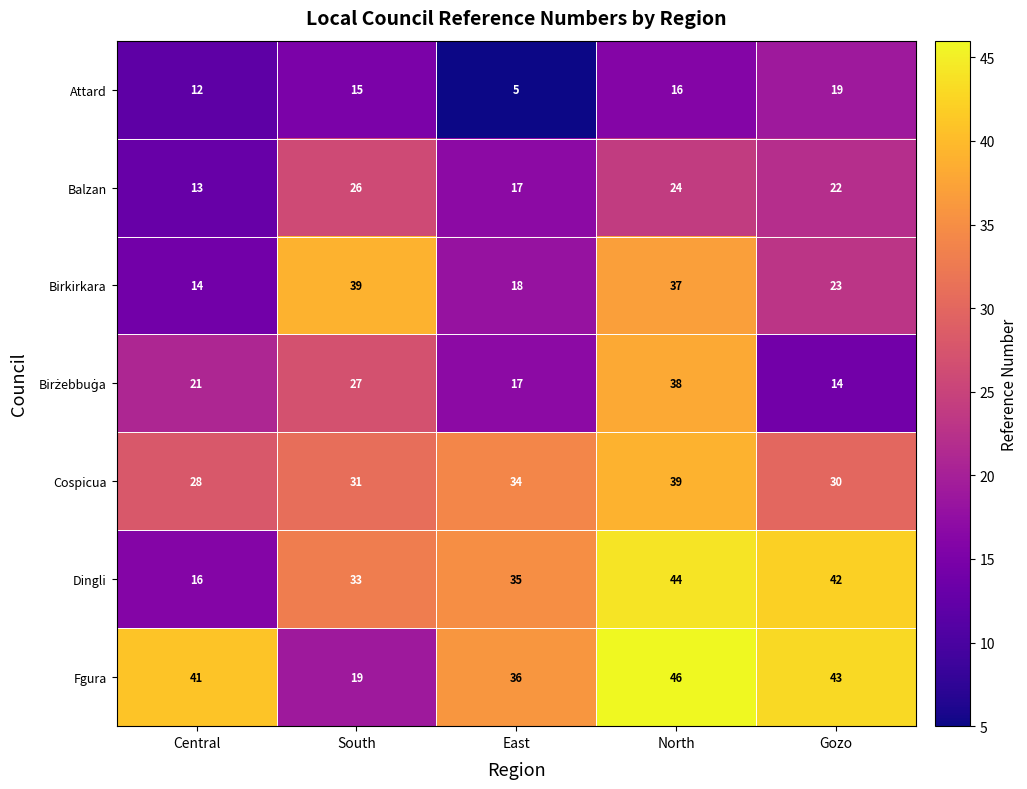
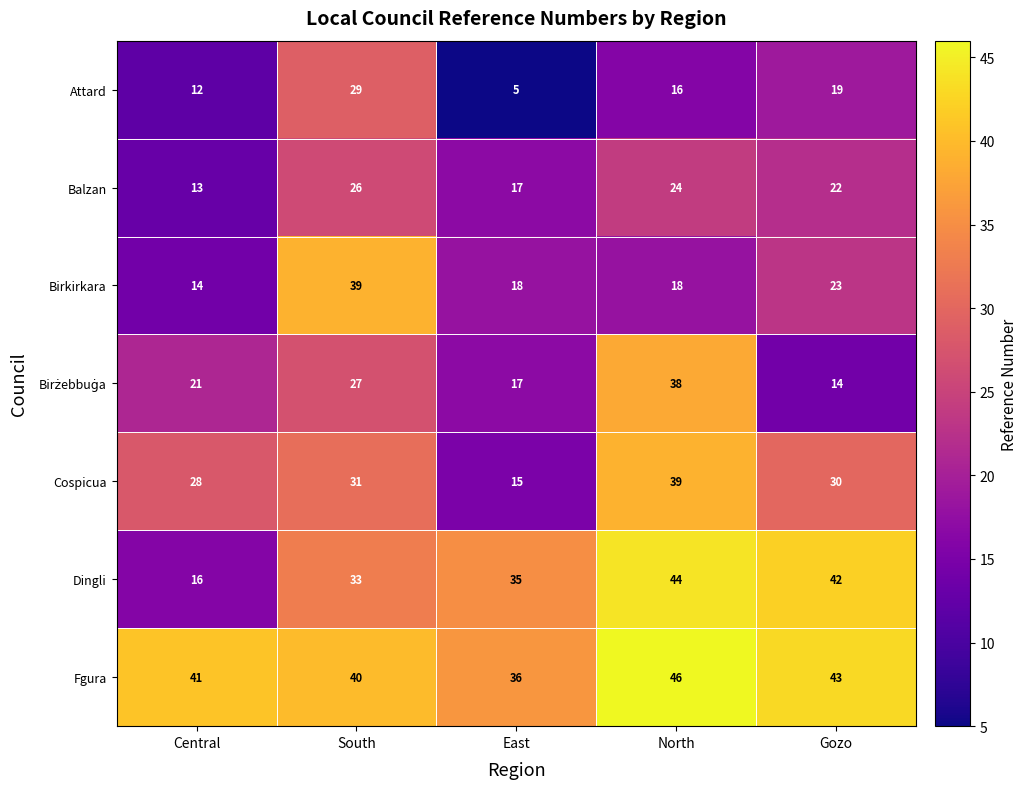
  {
    "Attard": {
      "Central": 12,
-     "South": 15,
+     "South": 29,
      "East": 5,
      "North": 16,
      "Gozo": 19
    },
    "Balzan": {
      "Central": 13,
      "South": 26,
      "East": 17,
      "North": 24,
      "Gozo": 22
    },
    "Birkirkara": {
      "Central": 14,
      "South": 39,
      "East": 18,
-     "North": 37,
+     "North": 18,
      "Gozo": 23
    },
    "Birżebbuġa": {
      "Central": 21,
      "South": 27,
      "East": 17,
      "North": 38,
      "Gozo": 14
    },
    "Cospicua": {
      "Central": 28,
      "South": 31,
-     "East": 34,
+     "East": 15,
      "North": 39,
      "Gozo": 30
    },
    "Dingli": {
      "Central": 16,
      "South": 33,
      "East": 35,
      "North": 44,
      "Gozo": 42
    },
    "Fgura": {
      "Central": 41,
-     "South": 19,
+     "South": 40,
      "East": 36,
      "North": 46,
      "Gozo": 43
    }
  }
